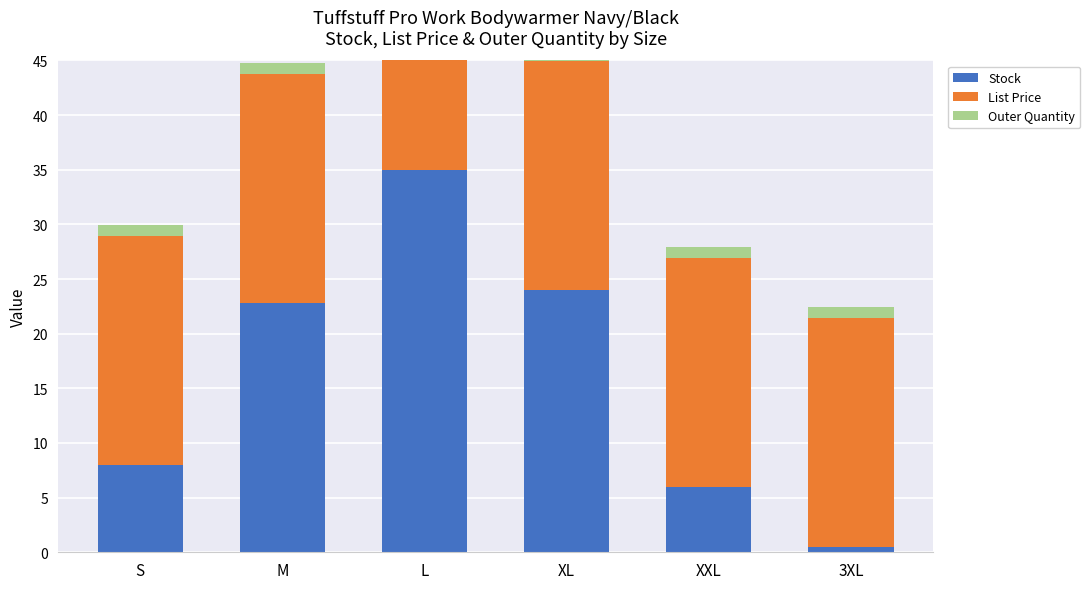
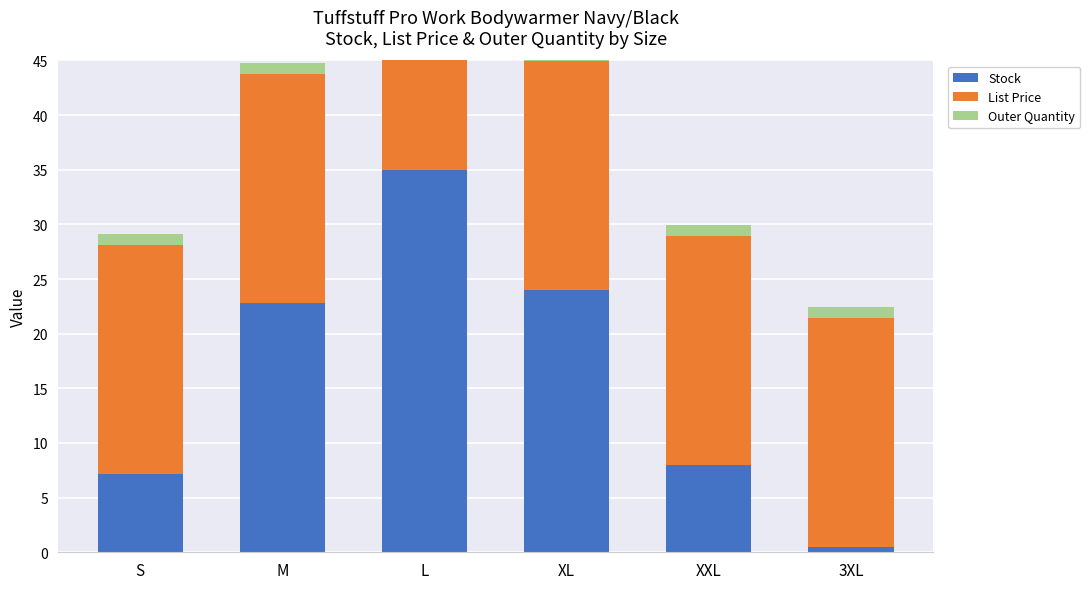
  {
    "Stock": {
-     "S": 8.0,
+     "S": 7.2,
      "M": 22.8,
      "L": 35.0,
      "XL": 24.0,
-     "XXL": 6,
+     "XXL": 8,
      "3XL": 0.5
    },
    "List Price": {
      "S": 21.0,
      "M": 21.0,
      "XL": 21.0,
      "XXL": 21.0,
      "3XL": 21.0
    },
    "Outer Quantity": {
      "S": 1.0,
      "M": 1.0,
      "XXL": 1.0,
      "3XL": 1.0
    }
  }
